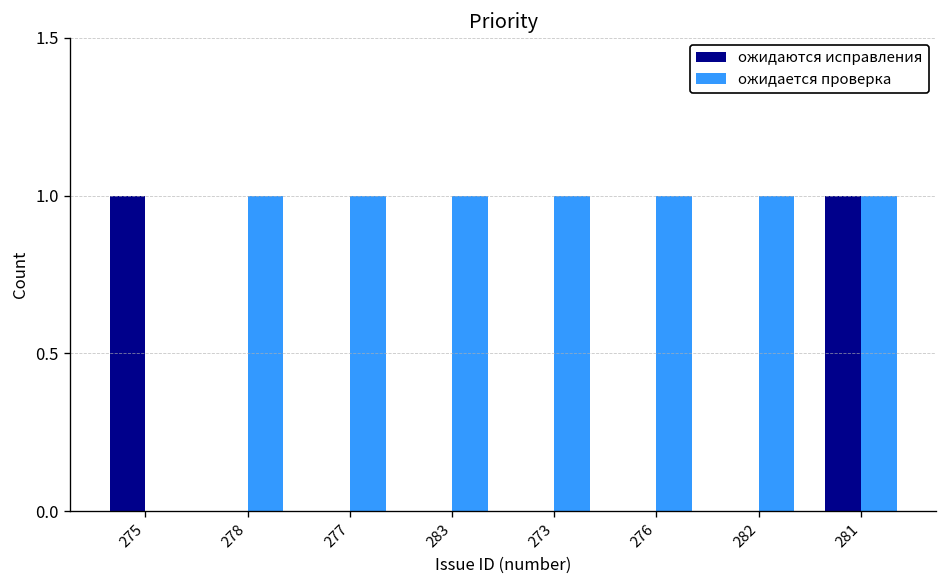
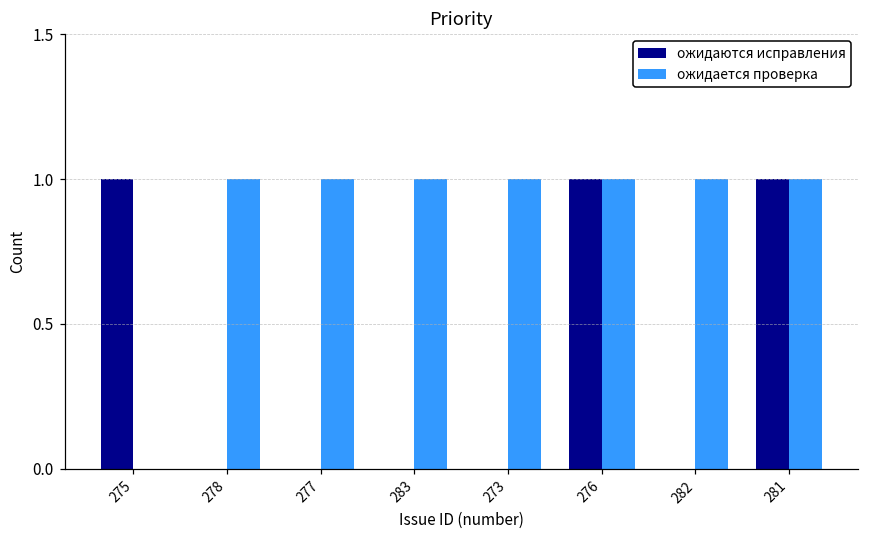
  {
    "ожидаются исправления": {
      "275": 1,
      "278": 0,
      "277": 0,
      "283": 0,
      "273": 0,
-     "276": 0,
+     "276": 1,
      "282": 0,
      "281": 1
    },
    "ожидается проверка": {
      "275": 0,
      "278": 1,
      "277": 1,
      "283": 1,
      "273": 1,
      "276": 1,
      "282": 1,
      "281": 1
    }
  }
